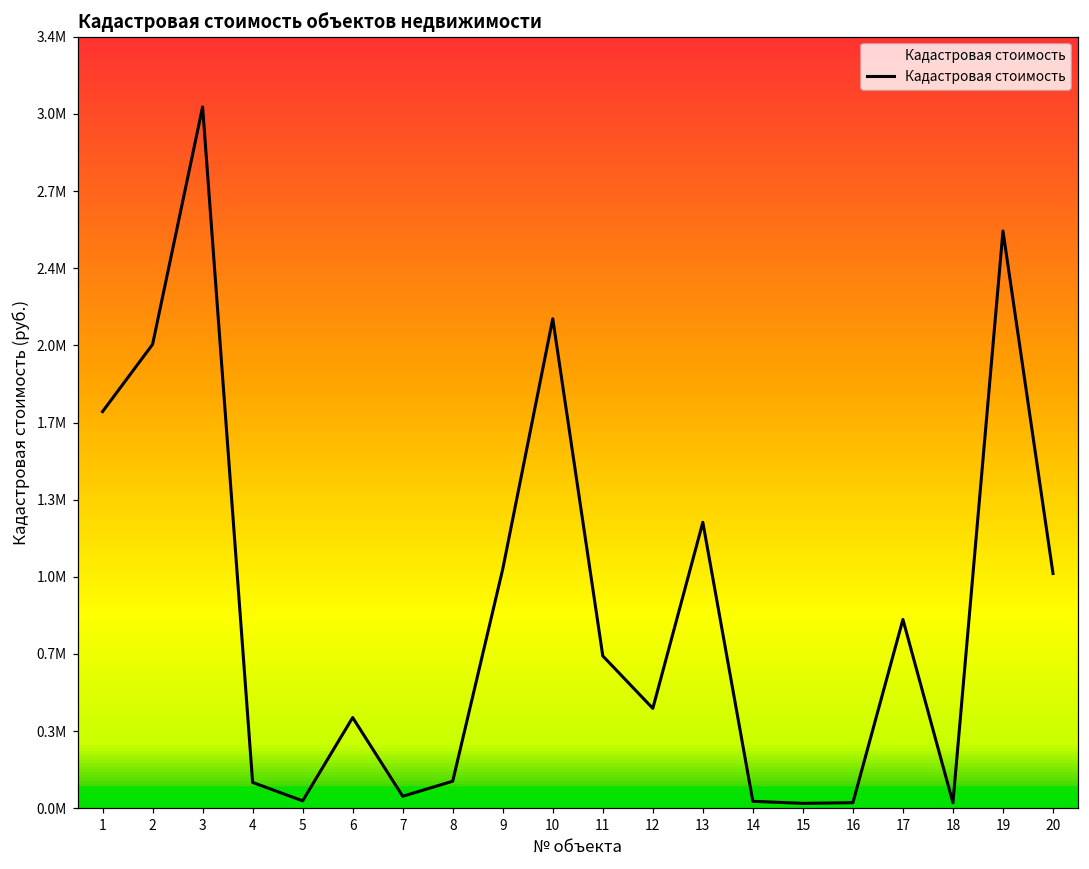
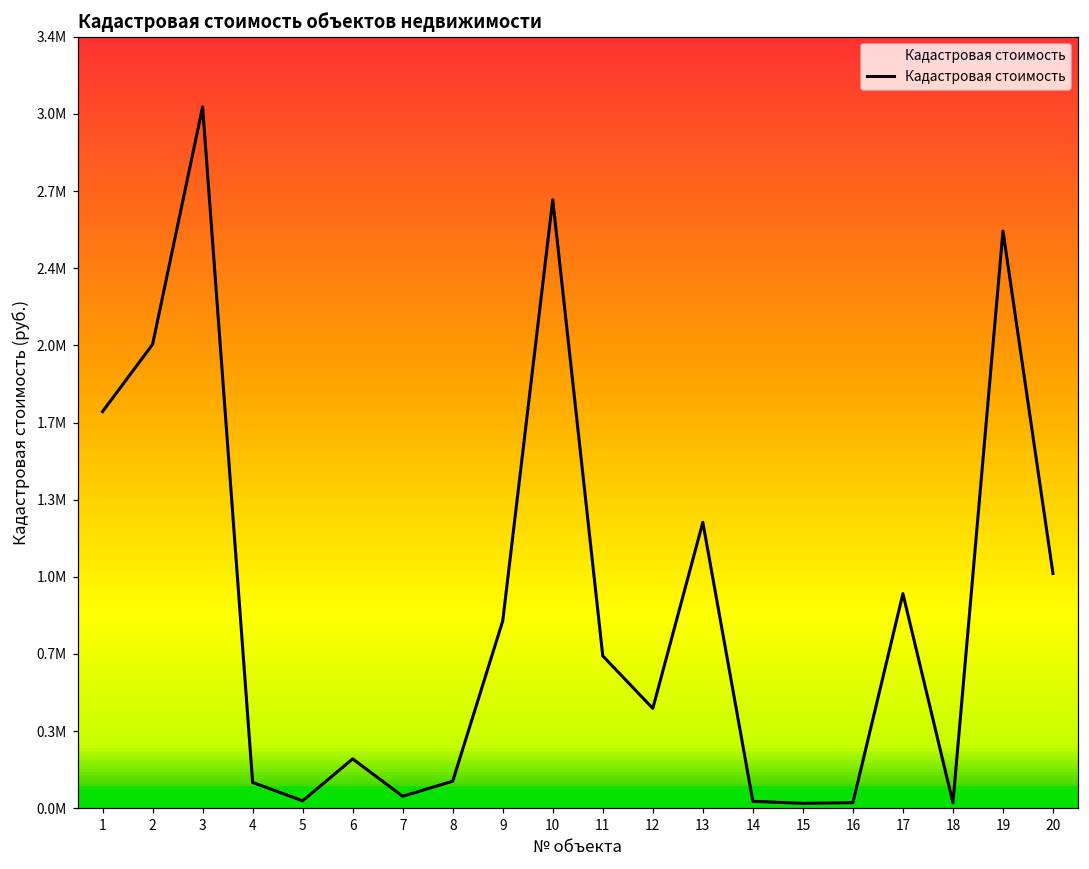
  {
    "1": 1730000,
    "2": 2020000,
    "3": 3060000,
    "4": 110000,
-   "6": 400000,
+   "6": 210000,
    "8": 120000,
-   "9": 1040000,
-   "10": 2140000,
+   "9": 820000,
+   "10": 2660000,
    "11": 660000,
    "12": 440000,
    "13": 1250000,
-   "17": 820000,
+   "17": 940000,
    "19": 2520000,
    "20": 1020000
  }
